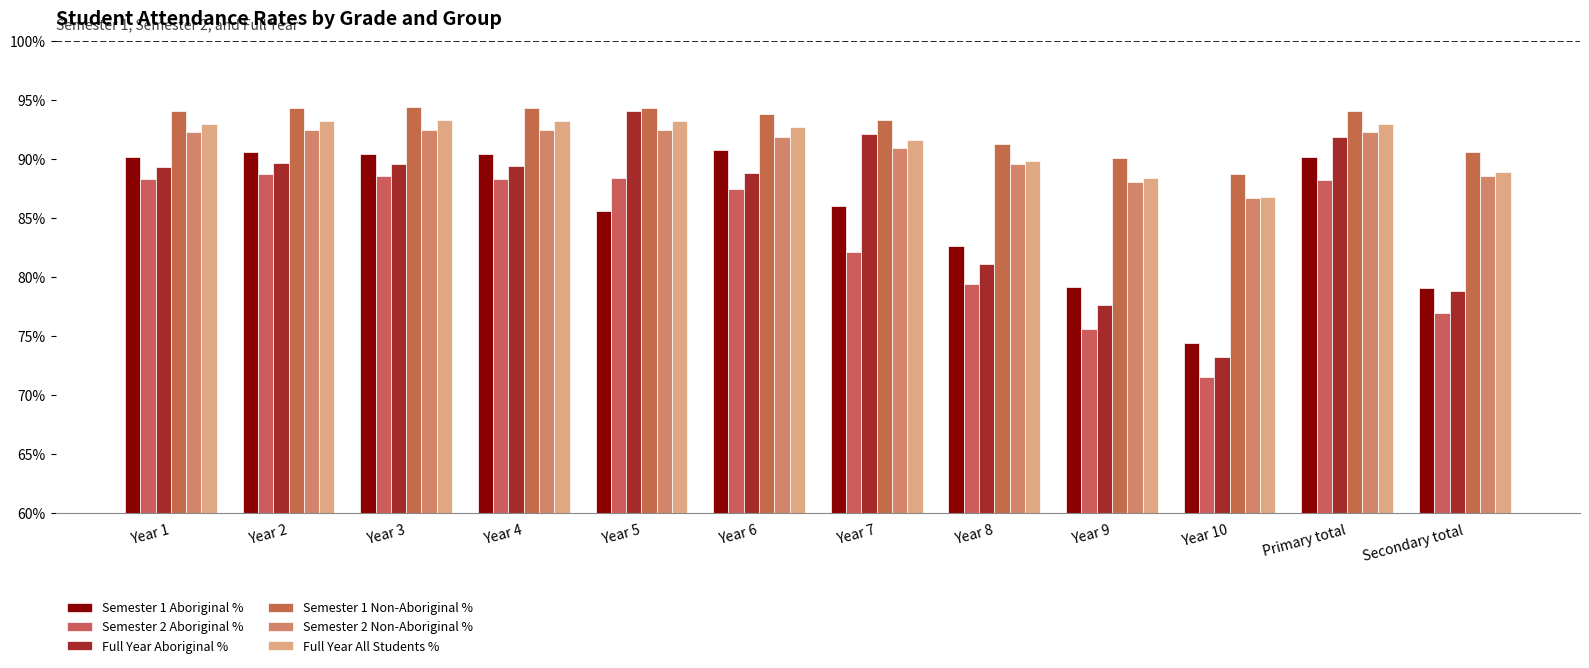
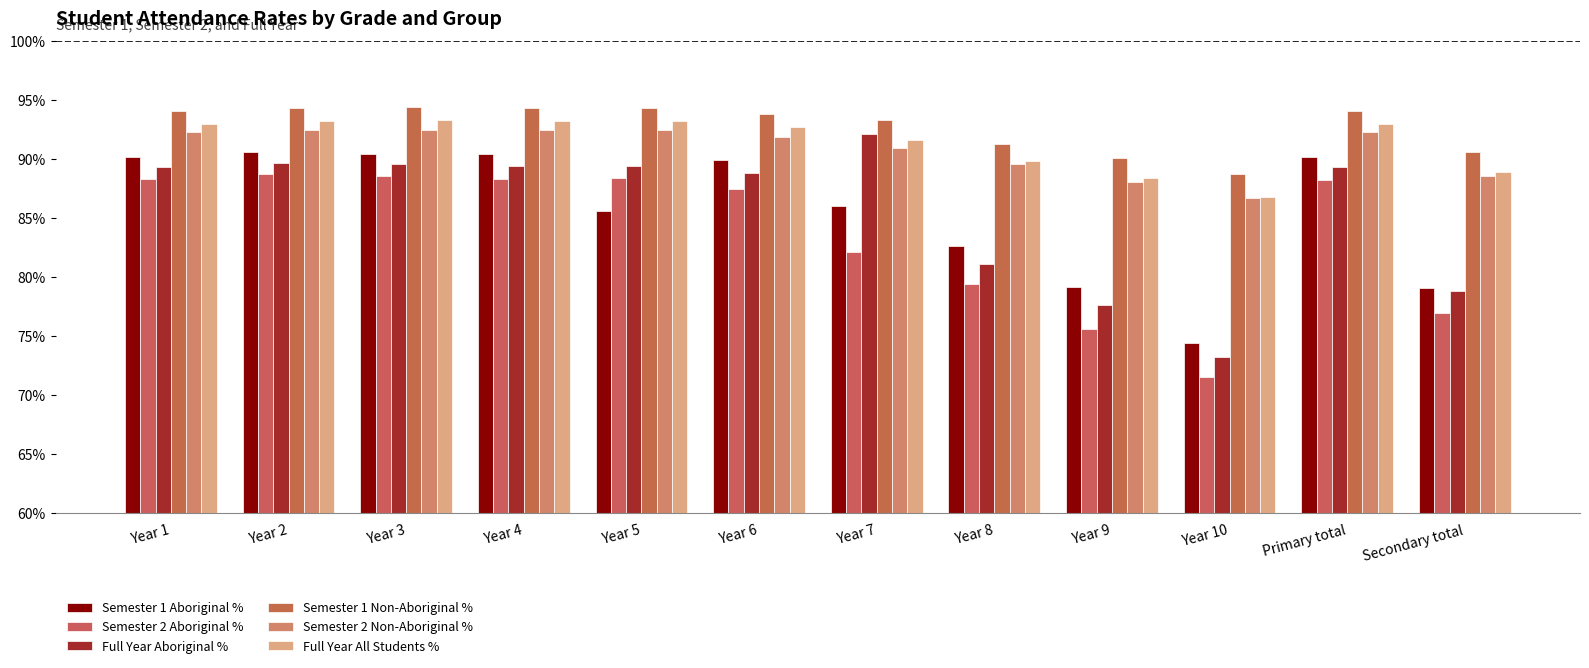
  {
    "Semester 1 Aboriginal %": {
      "Year 1": "90.2%",
      "Year 2": "90.6%",
      "Year 3": "90.4%",
      "Year 4": "90.4%",
      "Year 5": "85.6%",
-     "Year 6": "90.8%",
+     "Year 6": "89.9%",
      "Year 7": "86.0%",
      "Year 8": "82.6%",
      "Year 9": "79.2%",
      "Year 10": "74.4%",
      "Primary total": "90.2%",
      "Secondary total": "79.1%"
    },
    "Full Year Aboriginal %": {
      "Year 1": "89.3%",
      "Year 2": "89.7%",
      "Year 3": "89.6%",
      "Year 4": "89.4%",
-     "Year 5": "94.1%",
+     "Year 5": "89.4%",
      "Year 6": "88.8%",
      "Year 7": "92.1%",
      "Year 8": "81.1%",
      "Year 9": "77.6%",
      "Year 10": "73.2%",
-     "Primary total": "91.9%",
+     "Primary total": "89.3%",
      "Secondary total": "78.8%"
    }
  }
